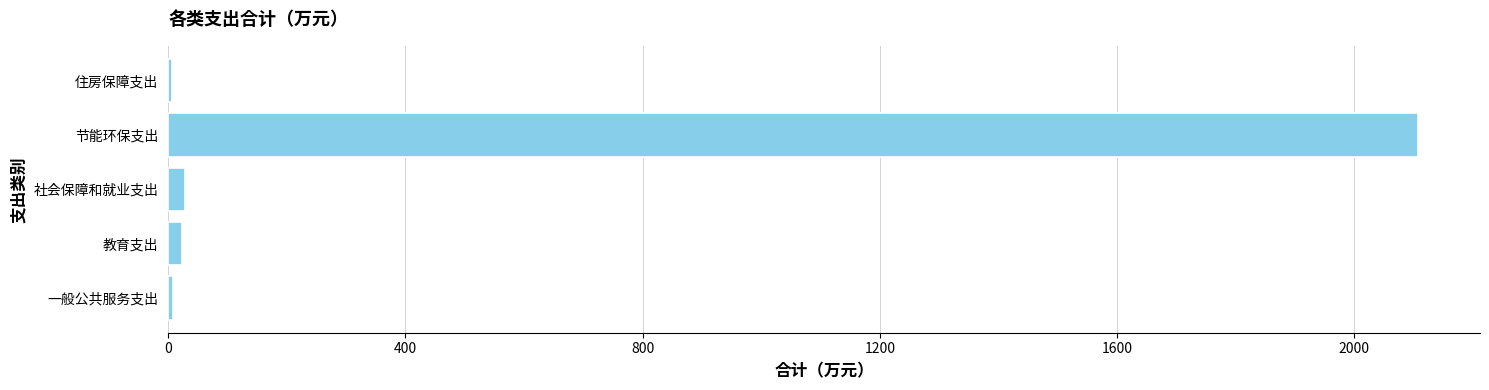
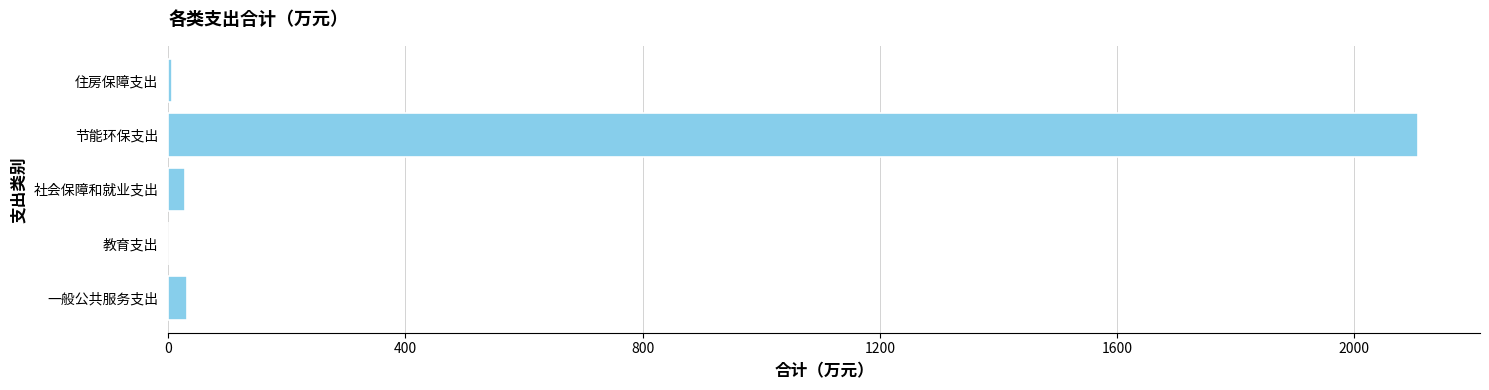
  {
    "住房保障支出": 10,
    "节能环保支出": 2110,
    "社会保障和就业支出": 30,
-   "教育支出": 20,
-   "一般公共服务支出": 10
+   "教育支出": 0,
+   "一般公共服务支出": 30
  }
